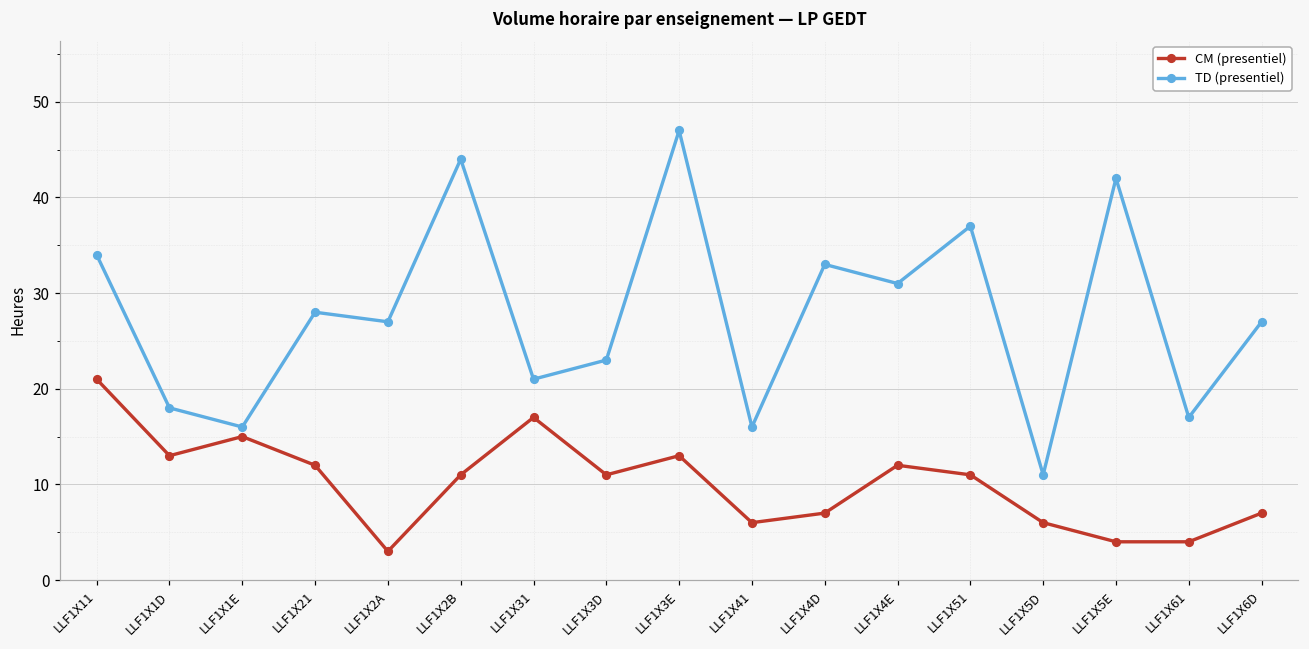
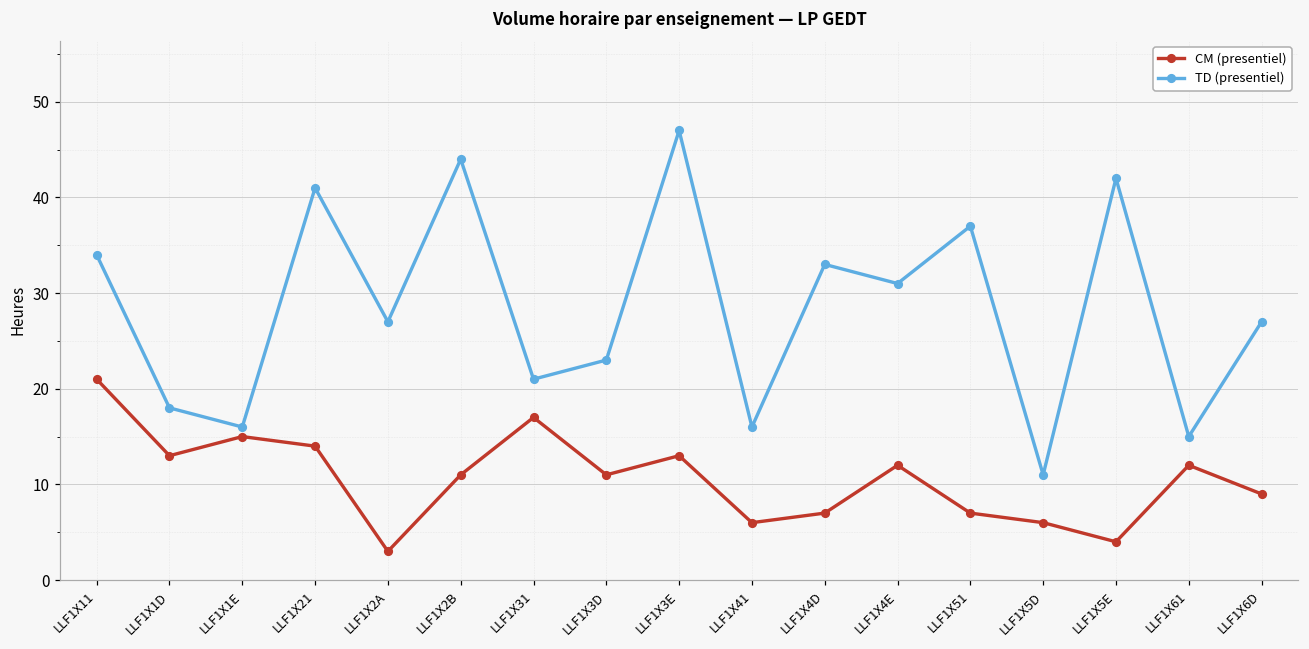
  {
    "CM (presentiel)": {
      "LLF1X11": 21,
      "LLF1X1D": 13,
      "LLF1X1E": 15,
-     "LLF1X21": 12,
+     "LLF1X21": 14,
      "LLF1X2A": 3,
      "LLF1X2B": 11,
      "LLF1X31": 17,
      "LLF1X3D": 11,
      "LLF1X3E": 13,
      "LLF1X41": 6,
      "LLF1X4D": 7,
      "LLF1X4E": 12,
-     "LLF1X51": 11,
+     "LLF1X51": 7,
      "LLF1X5D": 6,
      "LLF1X5E": 4,
-     "LLF1X61": 4,
-     "LLF1X6D": 7
+     "LLF1X61": 12,
+     "LLF1X6D": 9
    },
    "TD (presentiel)": {
      "LLF1X11": 34,
      "LLF1X1D": 18,
      "LLF1X1E": 16,
-     "LLF1X21": 28,
+     "LLF1X21": 41,
      "LLF1X2A": 27,
      "LLF1X2B": 44,
      "LLF1X31": 21,
      "LLF1X3D": 23,
      "LLF1X3E": 47,
      "LLF1X41": 16,
      "LLF1X4D": 33,
      "LLF1X4E": 31,
      "LLF1X51": 37,
      "LLF1X5D": 11,
      "LLF1X5E": 42,
-     "LLF1X61": 17,
+     "LLF1X61": 15,
      "LLF1X6D": 27
    }
  }
